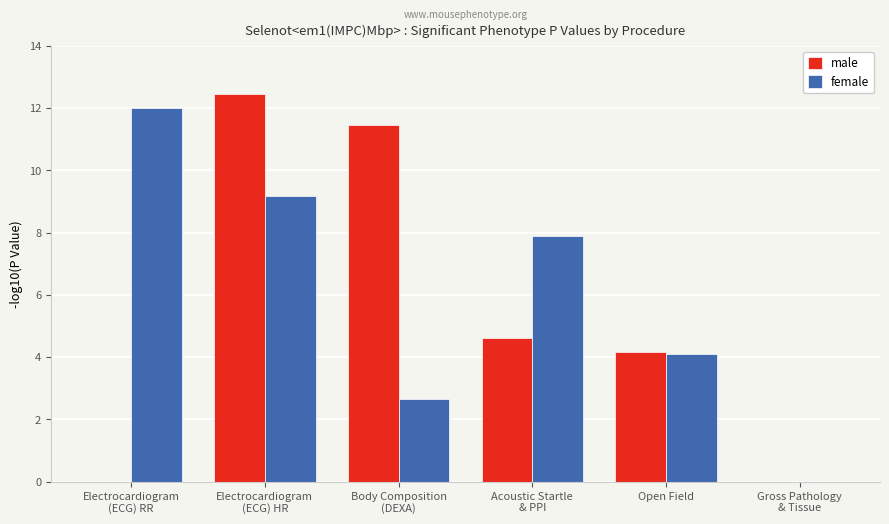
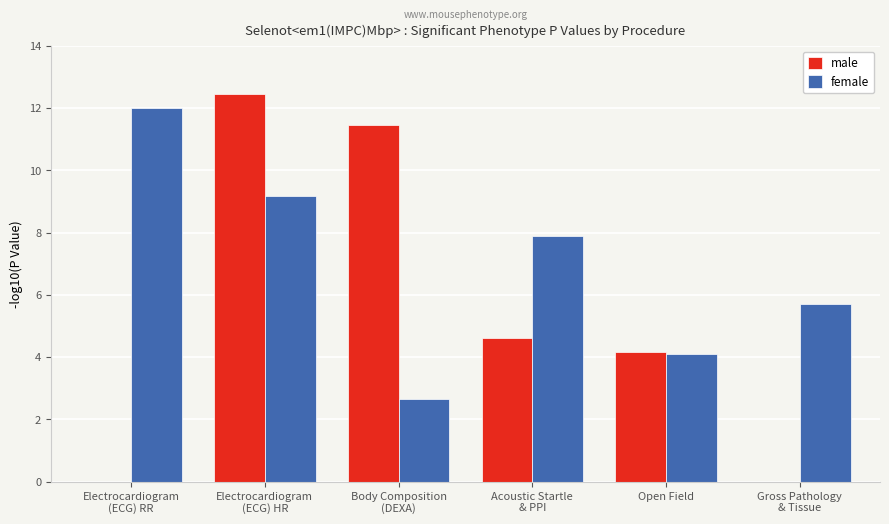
  {
    "male": {
      "Electrocardiogram (ECG) RR": 0.0,
      "Electrocardiogram (ECG) HR": 12.5,
      "Body Composition (DEXA)": 11.5,
      "Acoustic Startle & PPI": 4.6,
      "Open Field": 4.2,
      "Gross Pathology & Tissue": 0.0
    },
    "female": {
      "Electrocardiogram (ECG) RR": 12.0,
      "Electrocardiogram (ECG) HR": 9.2,
      "Body Composition (DEXA)": 2.7,
      "Acoustic Startle & PPI": 7.9,
      "Open Field": 4.1,
-     "Gross Pathology & Tissue": 0.0
+     "Gross Pathology & Tissue": 5.7
    }
  }
